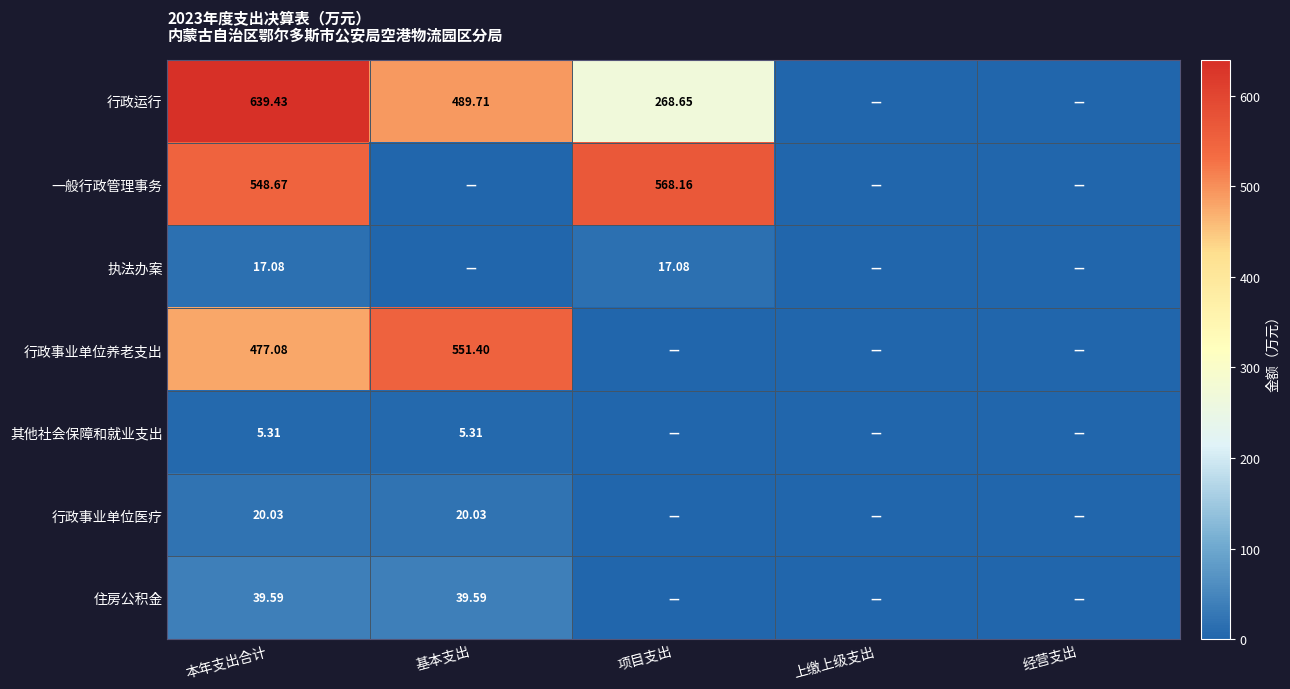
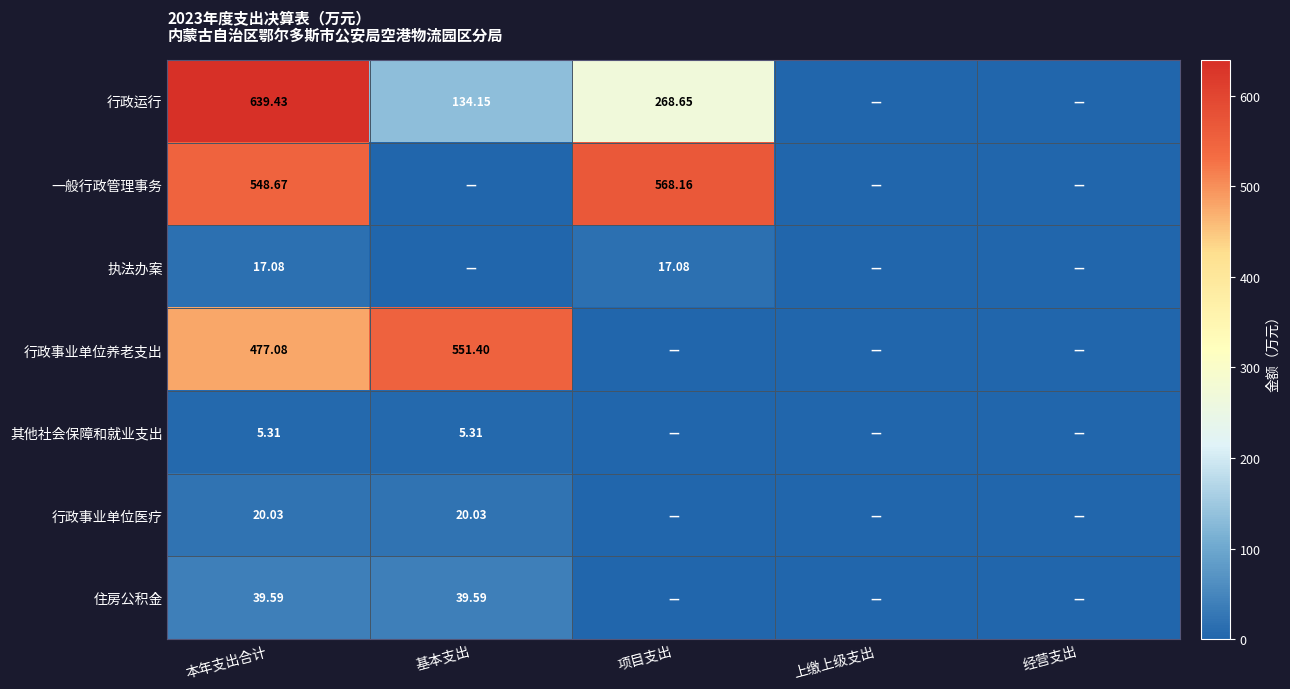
  {
    "行政运行": {
      "本年支出合计": 639.43,
-     "基本支出": 489.71,
+     "基本支出": 134.15,
      "项目支出": 268.65
    },
    "一般行政管理事务": {
      "本年支出合计": 548.67,
      "项目支出": 568.16
    },
    "执法办案": {
      "本年支出合计": 17.08,
      "项目支出": 17.08
    },
    "行政事业单位养老支出": {
      "本年支出合计": 477.08,
      "基本支出": 551.40
    },
    "其他社会保障和就业支出": {
      "本年支出合计": 5.31,
      "基本支出": 5.31
    },
    "行政事业单位医疗": {
      "本年支出合计": 20.03,
      "基本支出": 20.03
    },
    "住房公积金": {
      "本年支出合计": 39.59,
      "基本支出": 39.59
    }
  }
